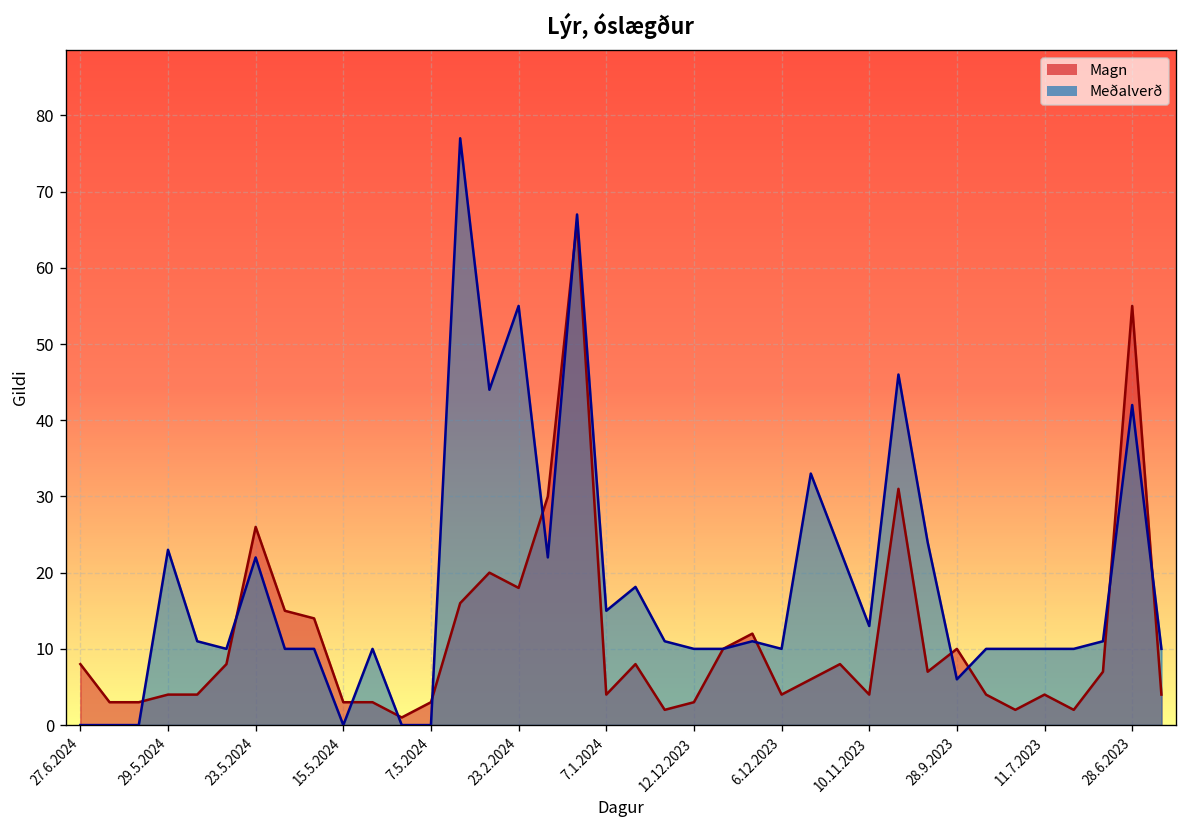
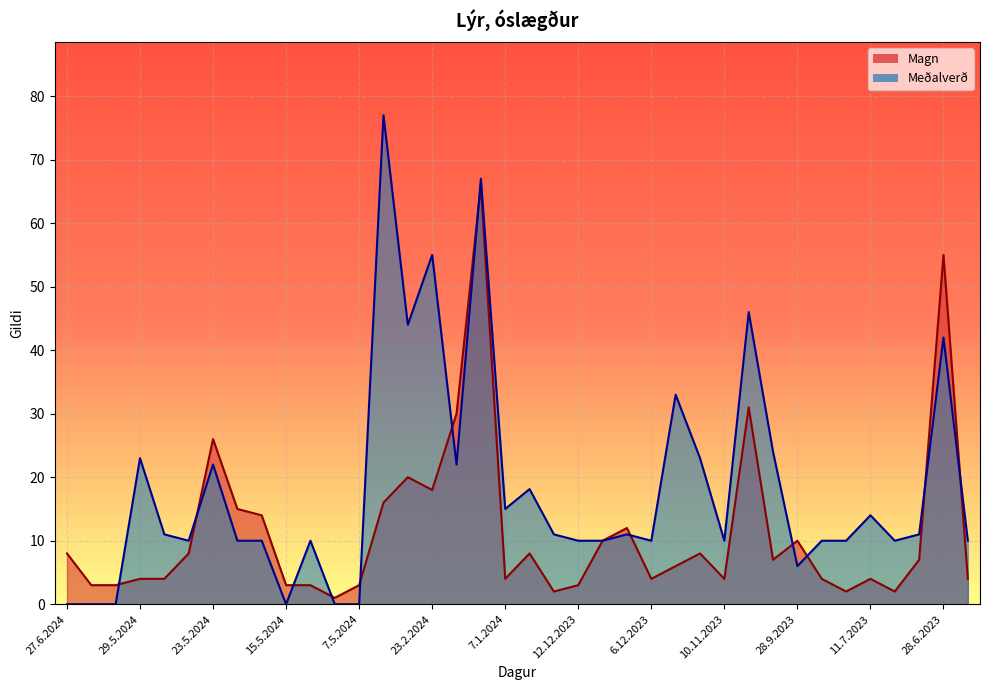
  {
    "Magn": {
      "27.6.2024": 8,
      "29.5.2024": 4,
      "23.5.2024": 26,
      "15.5.2024": 3,
      "7.5.2024": 3,
      "23.2.2024": 18,
      "7.1.2024": 4,
      "12.12.2023": 3,
      "6.12.2023": 4,
      "10.11.2023": 4,
      "28.9.2023": 10,
      "11.7.2023": 4,
      "28.6.2023": 55
    },
    "Meðalverð": {
      "27.6.2024": 0,
      "29.5.2024": 23,
      "23.5.2024": 22,
      "15.5.2024": 0,
      "7.5.2024": 0,
      "23.2.2024": 55,
      "7.1.2024": 15,
      "12.12.2023": 10,
      "6.12.2023": 10,
-     "10.11.2023": 13,
+     "10.11.2023": 10,
      "28.9.2023": 6,
-     "11.7.2023": 10,
+     "11.7.2023": 14,
      "28.6.2023": 42
    }
  }
